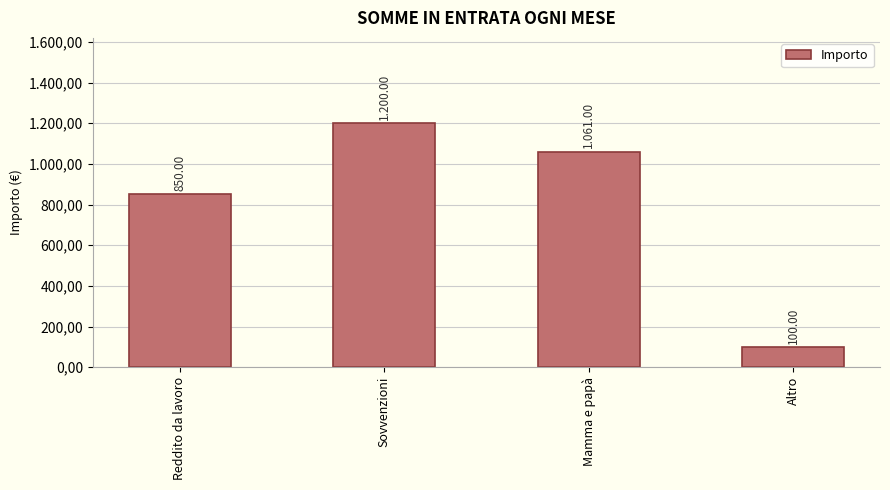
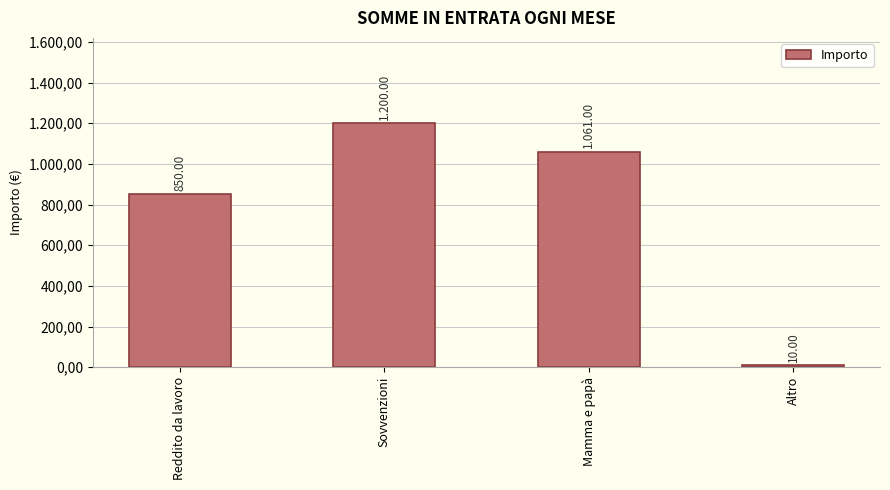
  {
    "Reddito da lavoro": 850.00,
-   "Altro": 100.00
+   "Altro": 10.00
  }
